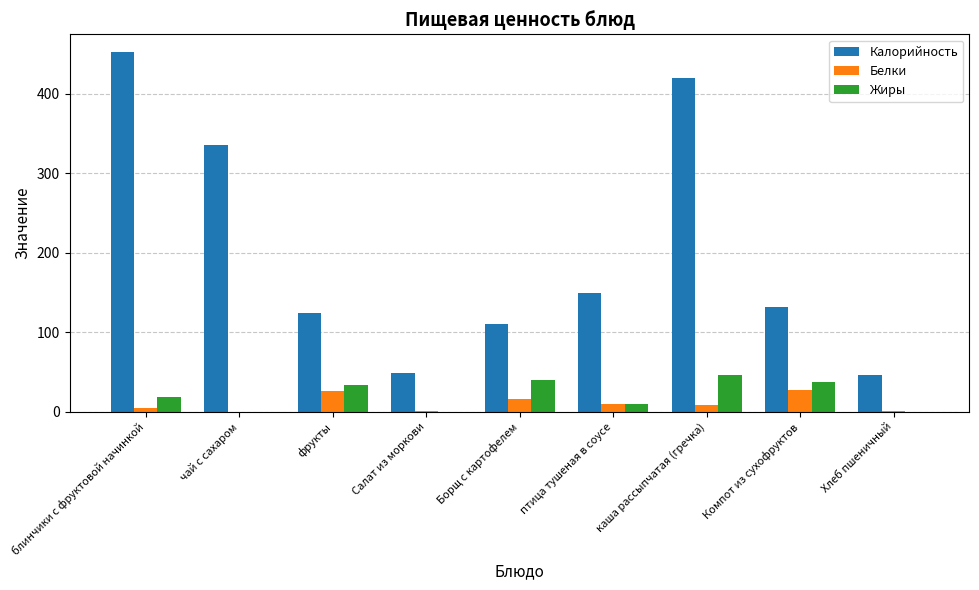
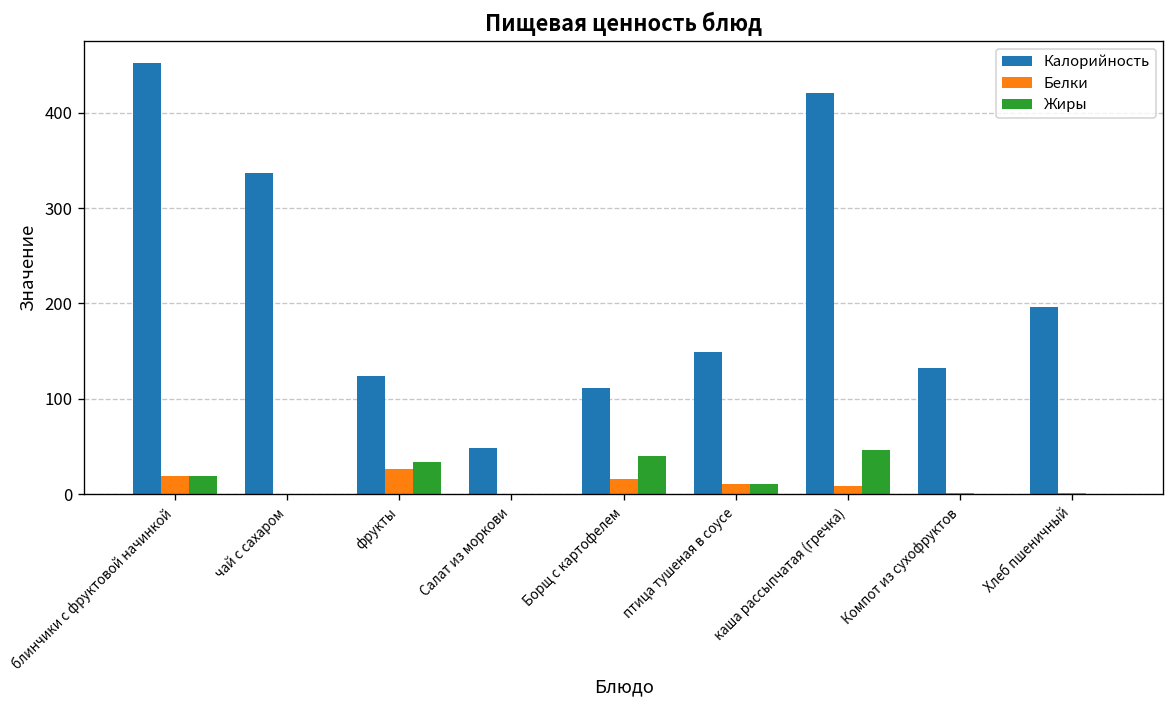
  {
    "Калорийность": {
      "блинчики с фруктовой начинкой": 450,
      "чай с сахаром": 340,
      "фрукты": 120,
      "Салат из моркови": 50,
      "Борщ с картофелем": 110,
      "птица тушеная в соусе": 150,
      "каша рассыпчатая (гречка)": 420,
      "Компот из сухофруктов": 130,
-     "Хлеб пшеничный": 50
+     "Хлеб пшеничный": 200
    },
    "Белки": {
-     "блинчики с фруктовой начинкой": 0,
+     "блинчики с фруктовой начинкой": 20,
      "фрукты": 30,
      "Борщ с картофелем": 20,
      "птица тушеная в соусе": 10,
      "каша рассыпчатая (гречка)": 10,
-     "Компот из сухофруктов": 30
+     "Компот из сухофруктов": 0
    },
    "Жиры": {
      "блинчики с фруктовой начинкой": 20,
      "фрукты": 30,
      "Борщ с картофелем": 40,
      "птица тушеная в соусе": 10,
      "каша рассыпчатая (гречка)": 50,
-     "Компот из сухофруктов": 40
+     "Компот из сухофруктов": 0
    }
  }
